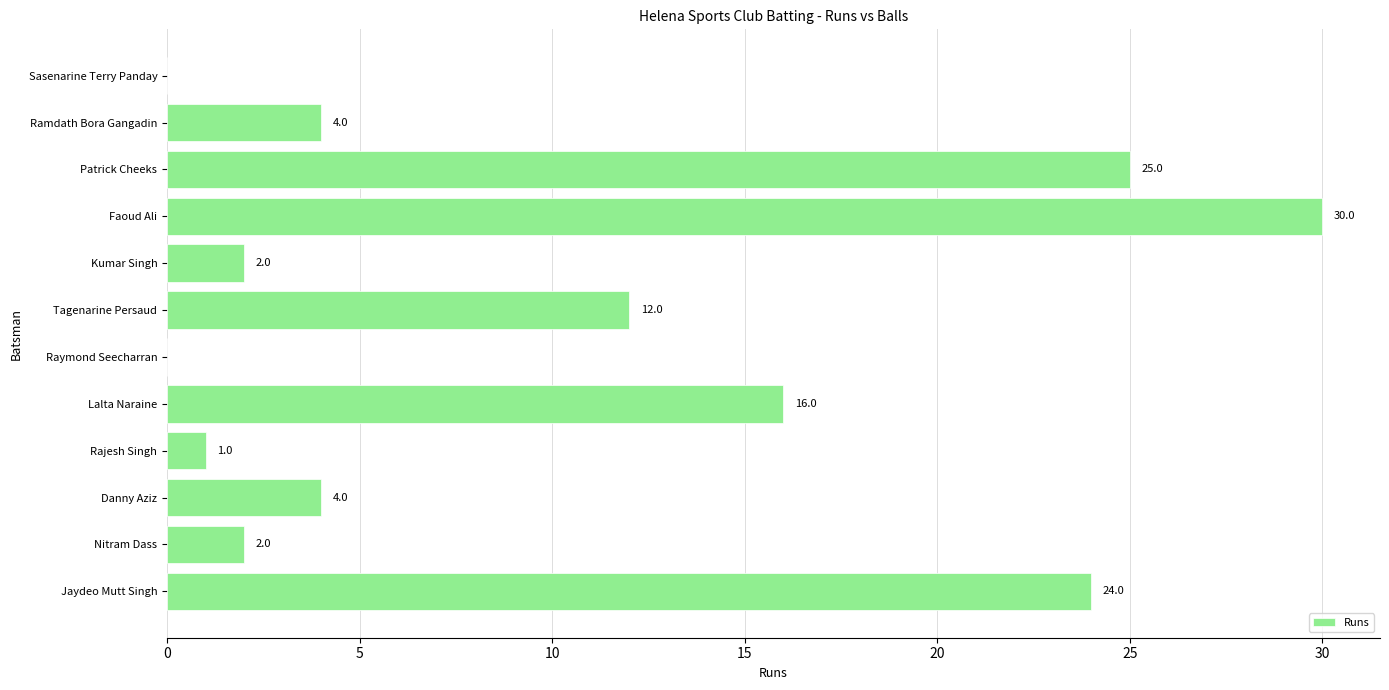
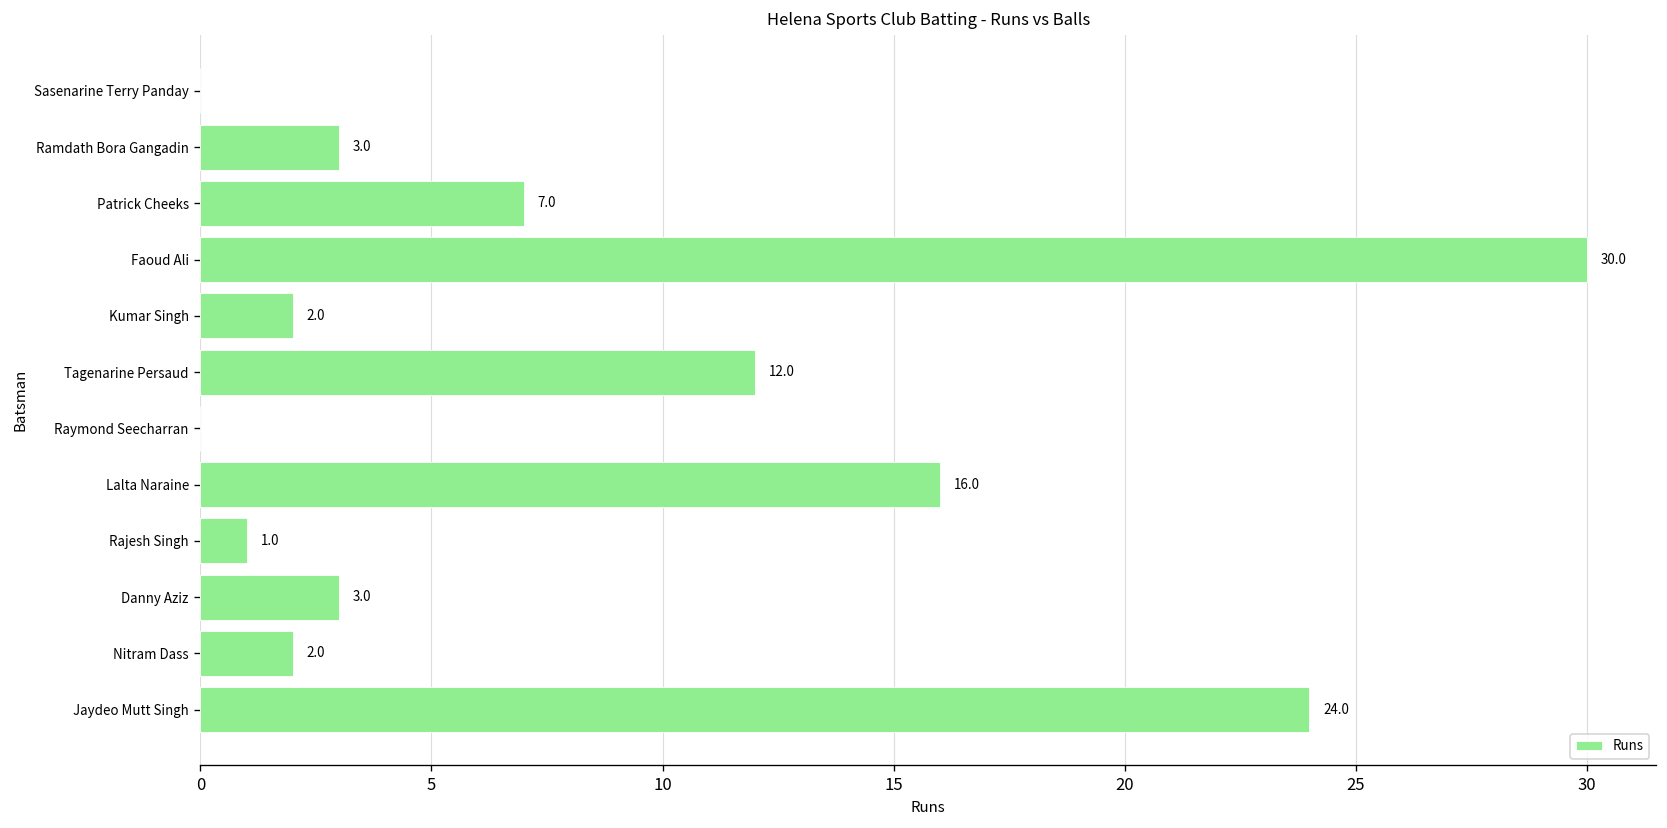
  {
-   "Ramdath Bora Gangadin": 4.0,
-   "Patrick Cheeks": 25.0,
+   "Ramdath Bora Gangadin": 3.0,
+   "Patrick Cheeks": 7.0,
    "Faoud Ali": 30.0,
    "Kumar Singh": 2.0,
    "Tagenarine Persaud": 12.0,
    "Lalta Naraine": 16.0,
    "Rajesh Singh": 1.0,
-   "Danny Aziz": 4.0,
+   "Danny Aziz": 3.0,
    "Nitram Dass": 2.0,
    "Jaydeo Mutt Singh": 24.0
  }
